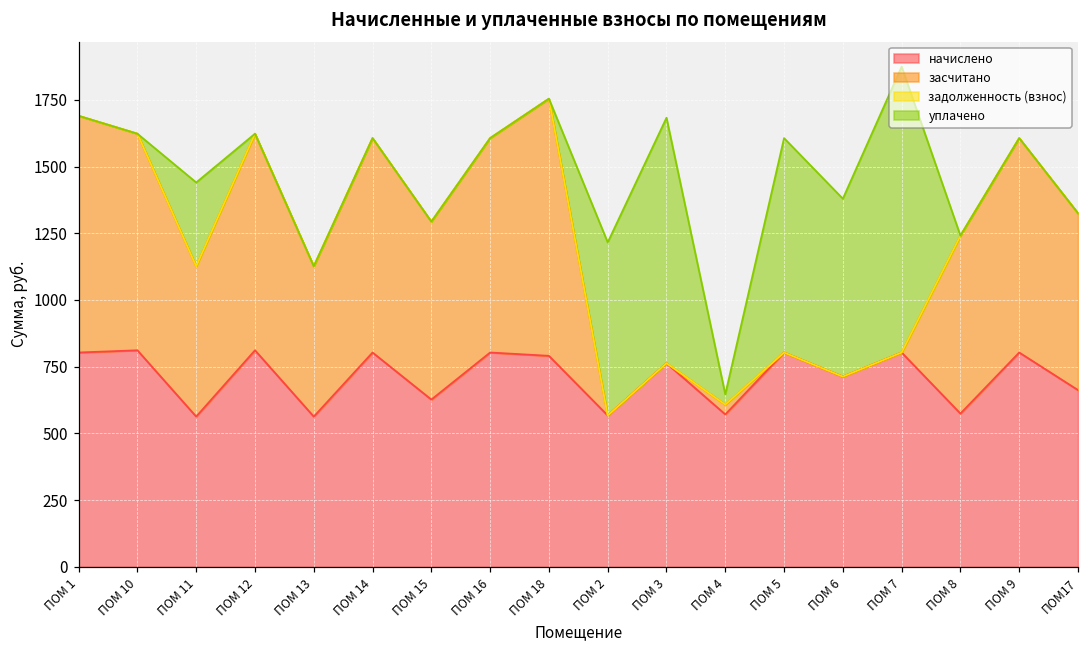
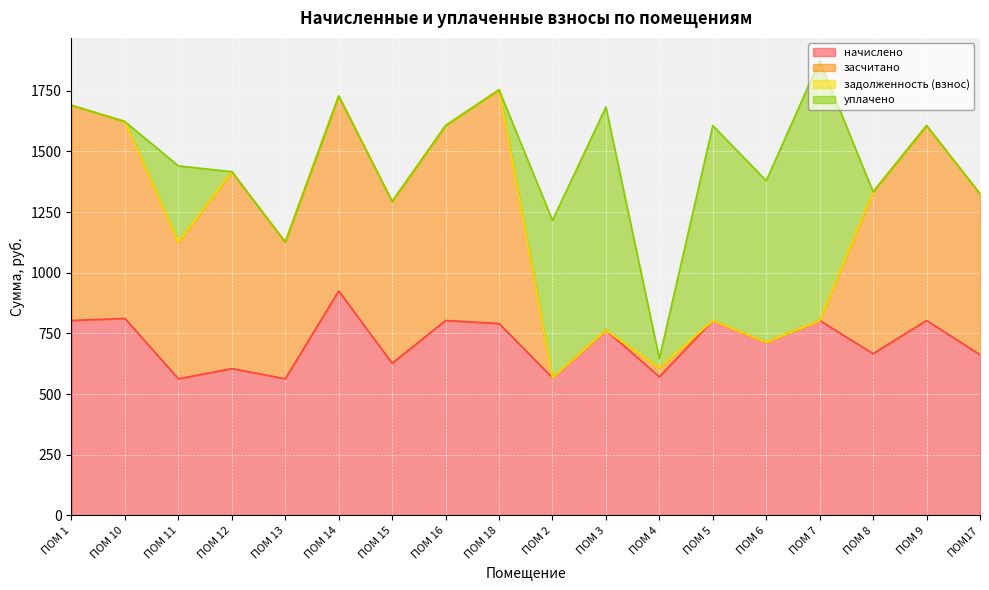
  {
    "начислено": {
      "ПОМ 1": 800,
      "ПОМ 10": 810,
      "ПОМ 11": 560,
-     "ПОМ 12": 810,
+     "ПОМ 12": 600,
      "ПОМ 13": 560,
-     "ПОМ 14": 800,
+     "ПОМ 14": 920,
      "ПОМ 15": 630,
      "ПОМ 16": 800,
      "ПОМ 18": 790,
      "ПОМ 4": 570,
-     "ПОМ 8": 570,
+     "ПОМ 8": 670,
      "ПОМ 9": 800,
      "ПОМ17": 660
    },
    "уплачено": {
      "ПОМ 11": 310,
      "ПОМ 2": 650,
      "ПОМ 3": 920,
      "ПОМ 4": 40,
      "ПОМ 5": 800,
      "ПОМ 6": 670
    }
  }
